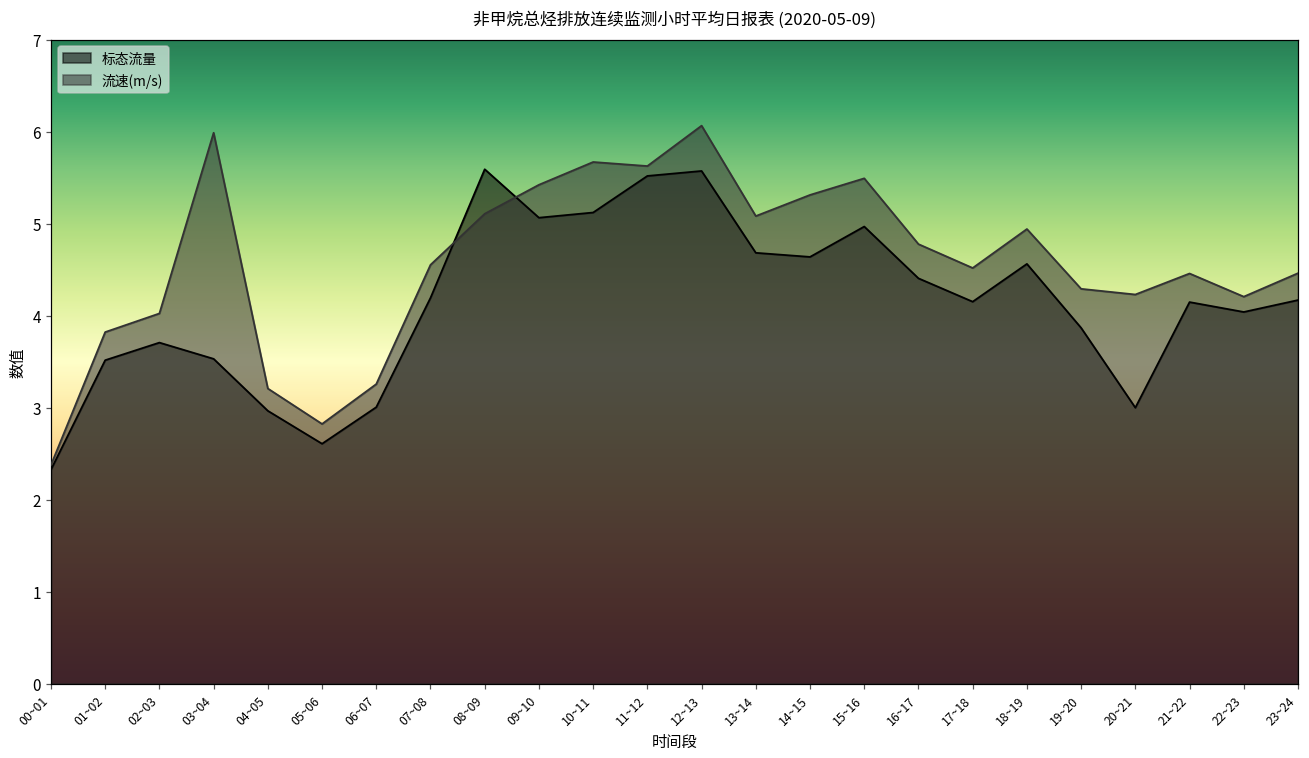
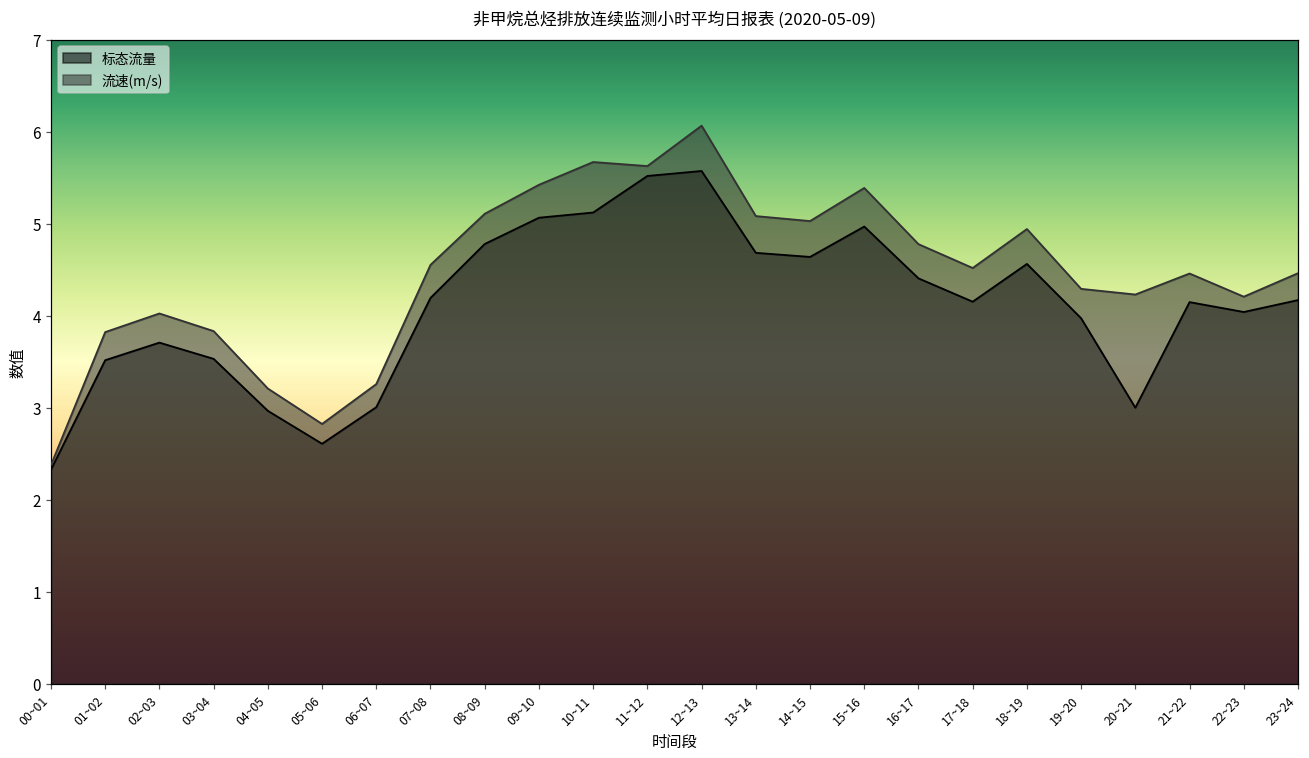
  {
    "标态流量": {
      "00~01": 2.3,
      "01~02": 3.5,
      "02~03": 3.7,
      "03~04": 3.5,
      "04~05": 3.0,
      "05~06": 2.6,
      "06~07": 3.0,
      "07~08": 4.2,
-     "08~09": 5.6,
+     "08~09": 4.8,
      "09~10": 5.1,
      "10~11": 5.1,
      "11~12": 5.5,
      "12~13": 5.6,
      "13~14": 4.7,
      "14~15": 4.6,
      "15~16": 5.0,
      "16~17": 4.4,
      "17~18": 4.2,
      "18~19": 4.6,
-     "19~20": 3.9,
+     "19~20": 4.0,
      "20~21": 3.0,
      "21~22": 4.1,
      "22~23": 4.0,
      "23~24": 4.2
    },
    "流速(m/s)": {
      "00~01": 2.4,
      "01~02": 3.8,
      "02~03": 4.0,
-     "03~04": 6.0,
+     "03~04": 3.8,
      "04~05": 3.2,
      "05~06": 2.8,
      "06~07": 3.3,
      "07~08": 4.6,
      "08~09": 5.1,
      "09~10": 5.4,
      "10~11": 5.7,
      "11~12": 5.6,
      "12~13": 6.1,
      "13~14": 5.1,
-     "14~15": 5.3,
-     "15~16": 5.5,
+     "14~15": 5.0,
+     "15~16": 5.4,
      "16~17": 4.8,
      "17~18": 4.5,
      "18~19": 4.9,
      "19~20": 4.3,
      "20~21": 4.2,
      "21~22": 4.5,
      "22~23": 4.2,
      "23~24": 4.5
    }
  }
